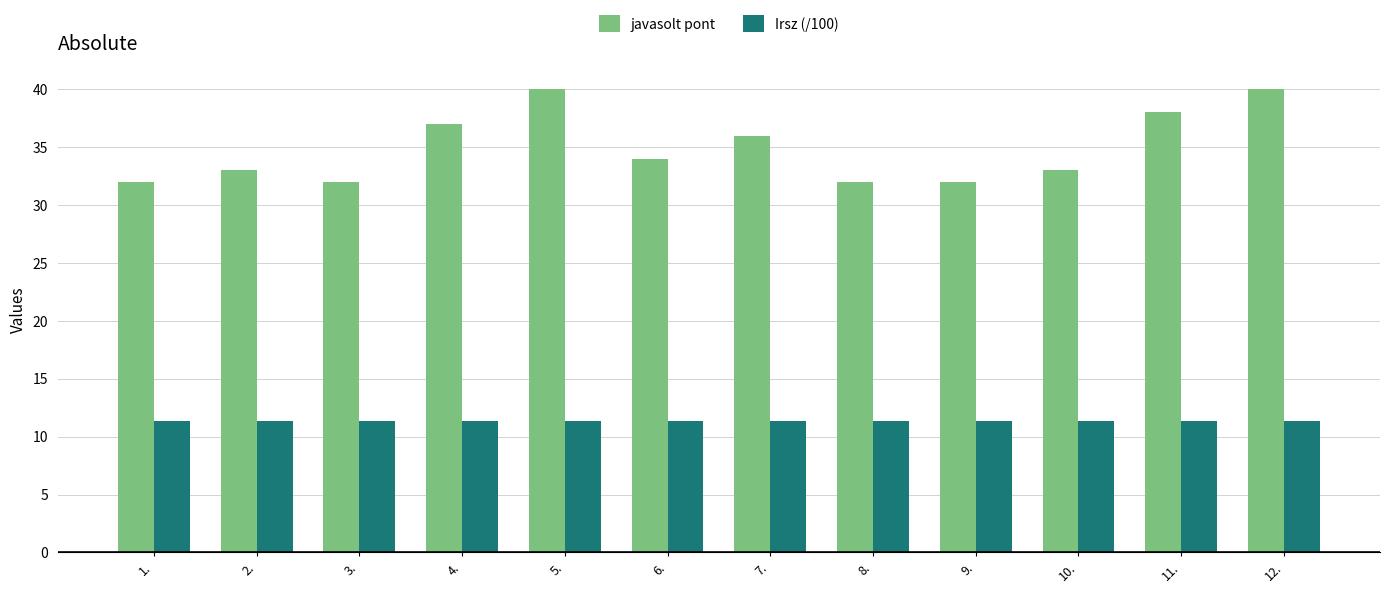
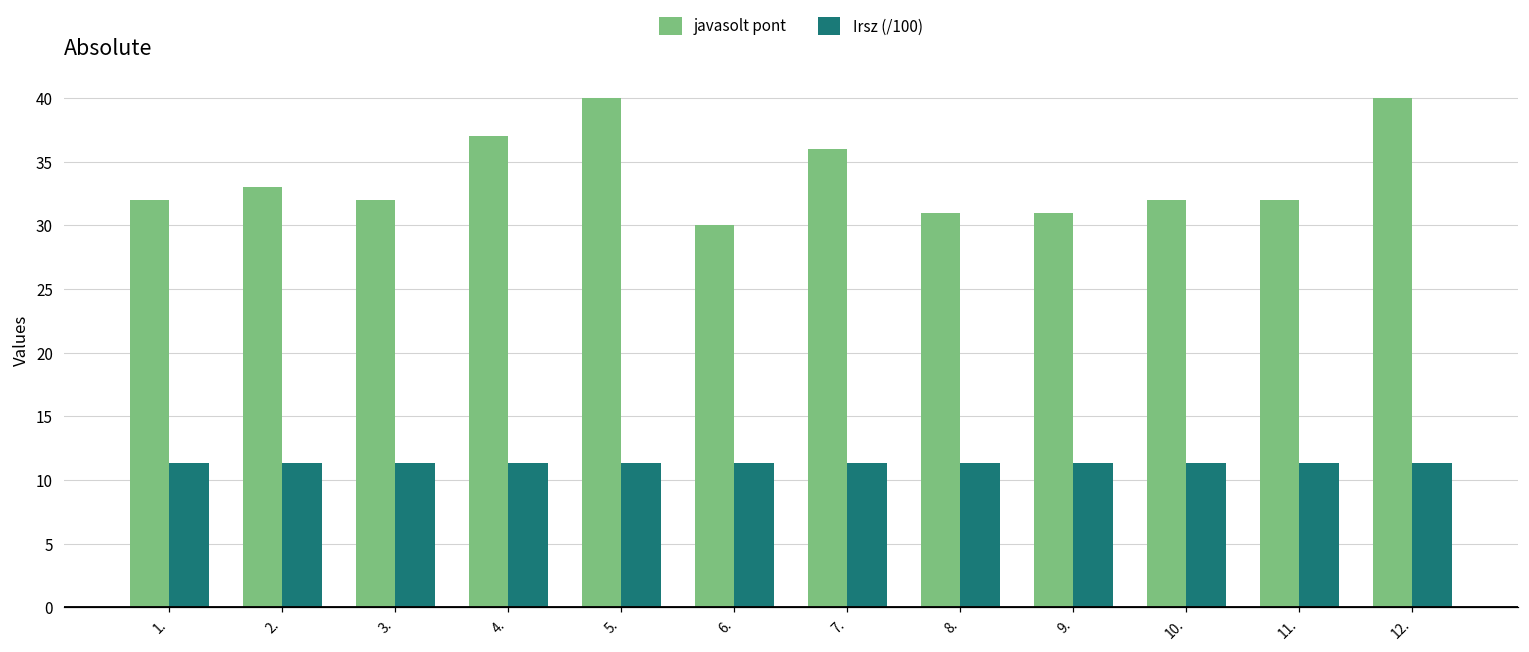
  {
    "javasolt pont": {
      "1.": 32,
      "2.": 33,
      "3.": 32,
      "4.": 37,
      "5.": 40,
-     "6.": 34,
+     "6.": 30,
      "7.": 36,
-     "8.": 32,
-     "9.": 32,
-     "10.": 33,
-     "11.": 38,
+     "8.": 31,
+     "9.": 31,
+     "10.": 32,
+     "11.": 32,
      "12.": 40
    },
    "Irsz (/100)": {
      "1.": 11.3,
      "2.": 11.3,
      "3.": 11.3,
      "4.": 11.3,
      "5.": 11.3,
      "6.": 11.3,
      "7.": 11.3,
      "8.": 11.3,
      "9.": 11.3,
      "10.": 11.3,
      "11.": 11.3,
      "12.": 11.3
    }
  }
